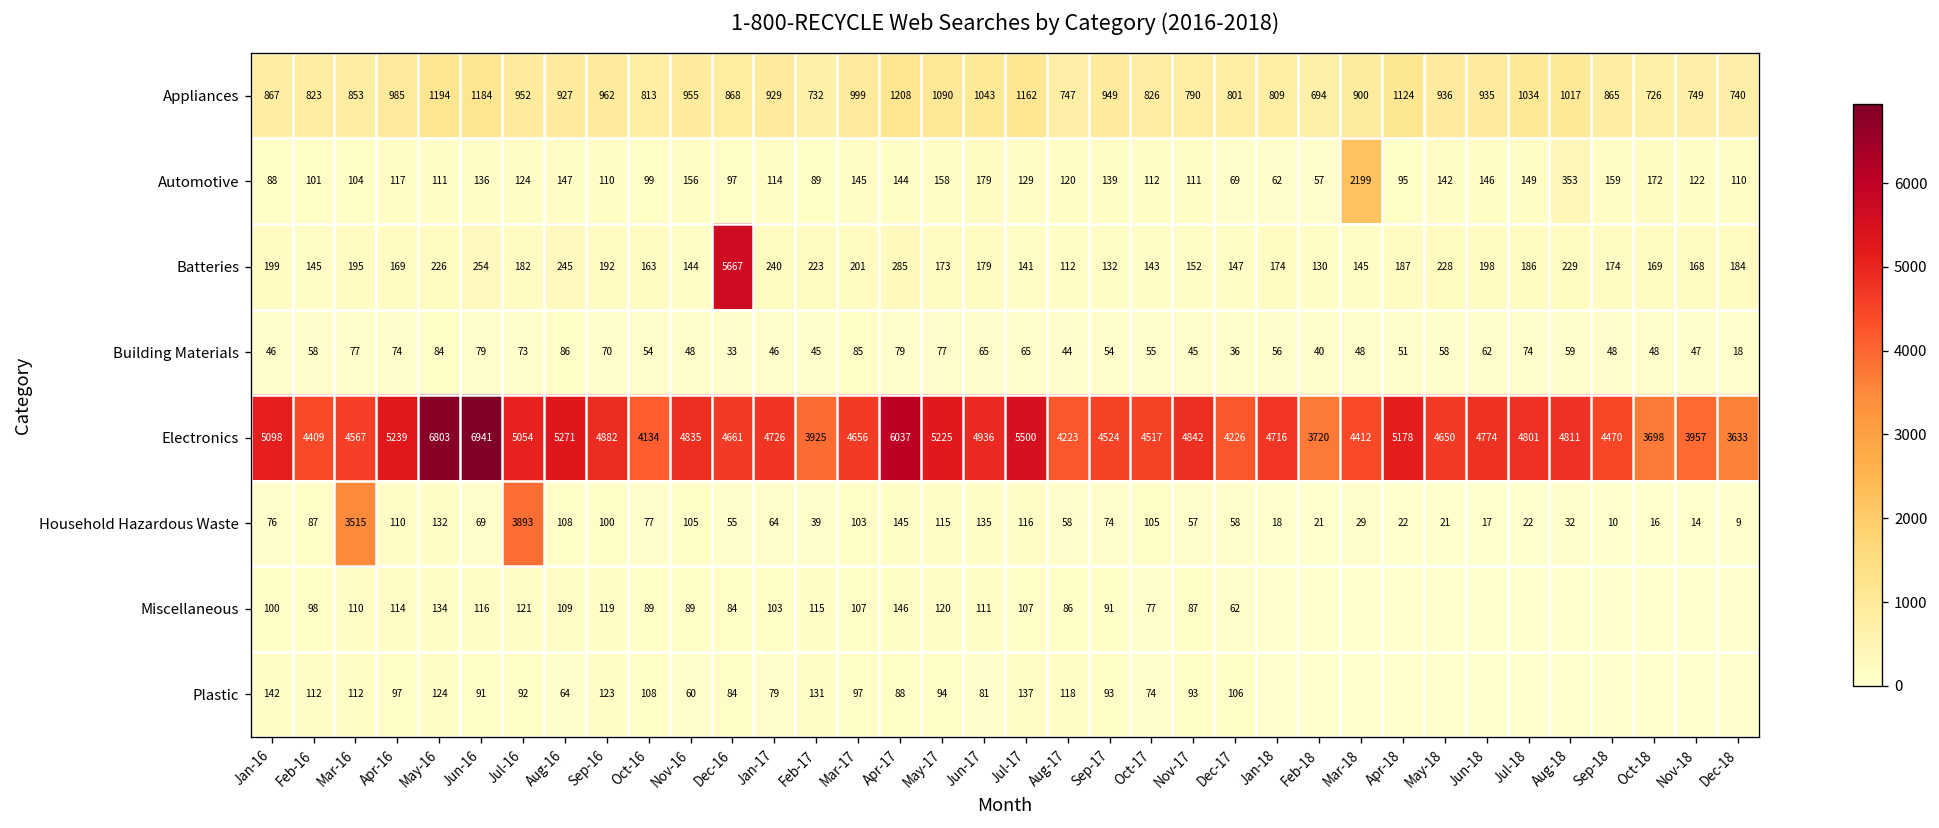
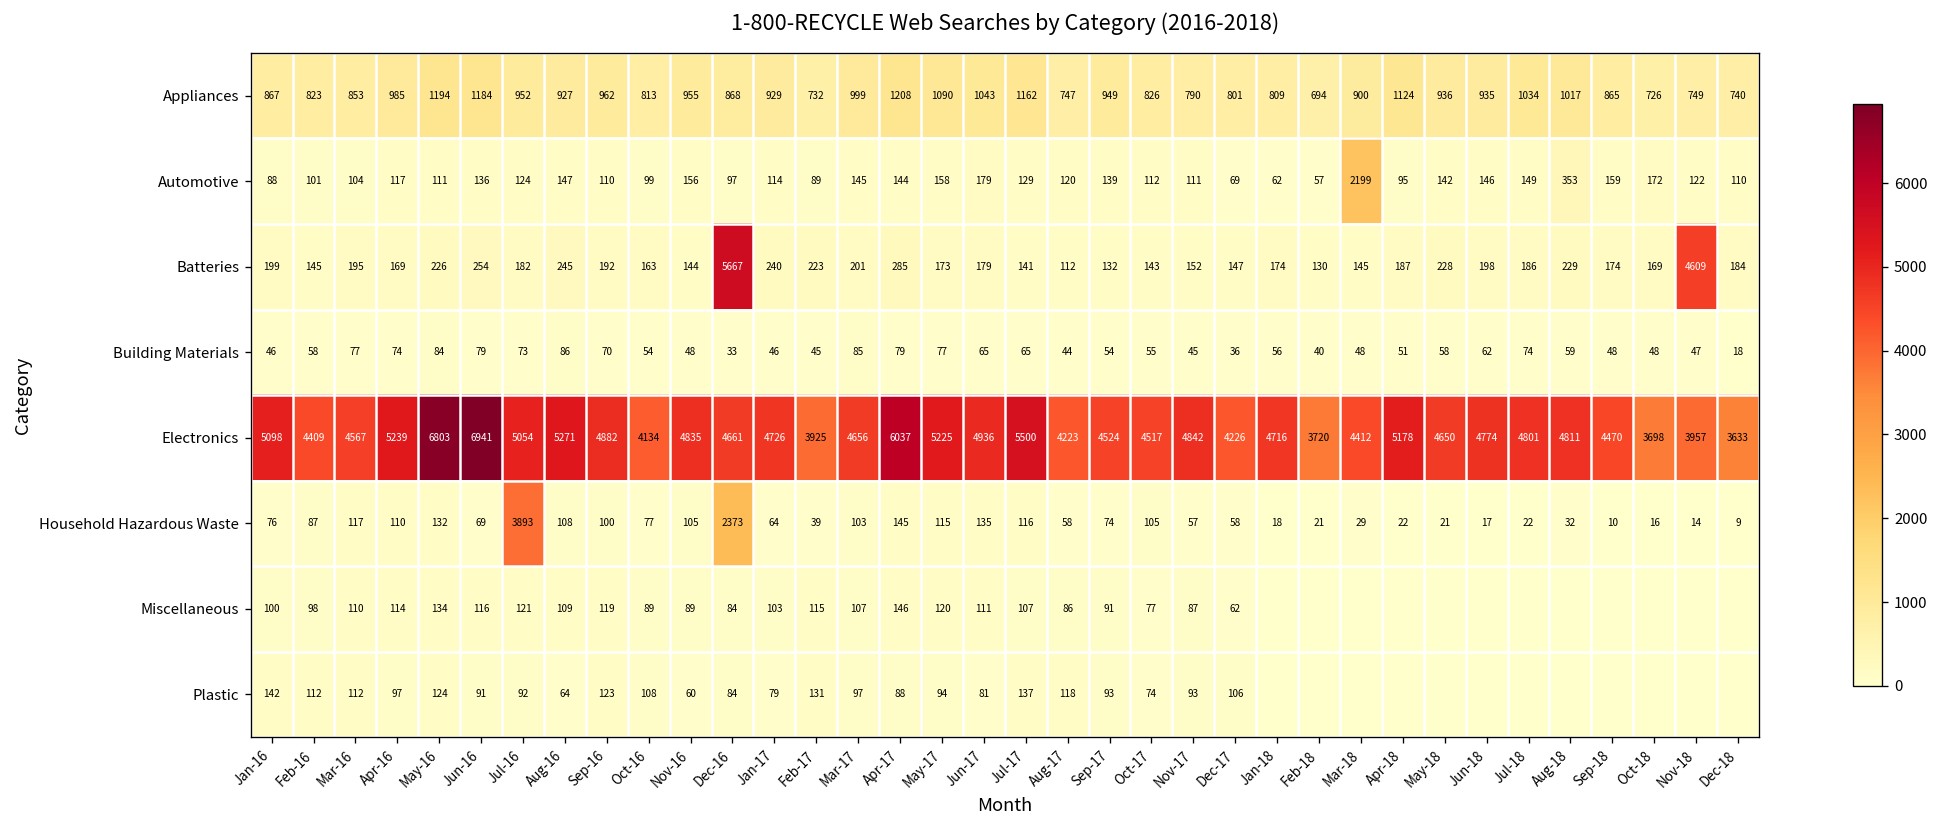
  {
    "Batteries": {
      "Jan-16": 199,
      "Feb-16": 145,
      "Mar-16": 195,
      "Apr-16": 169,
      "May-16": 226,
      "Jun-16": 254,
      "Jul-16": 182,
      "Aug-16": 245,
      "Sep-16": 192,
      "Oct-16": 163,
      "Nov-16": 144,
      "Dec-16": 5667,
      "Jan-17": 240,
      "Feb-17": 223,
      "Mar-17": 201,
      "Apr-17": 285,
      "May-17": 173,
      "Jun-17": 179,
      "Jul-17": 141,
      "Aug-17": 112,
      "Sep-17": 132,
      "Oct-17": 143,
      "Nov-17": 152,
      "Dec-17": 147,
      "Jan-18": 174,
      "Feb-18": 130,
      "Mar-18": 145,
      "Apr-18": 187,
      "May-18": 228,
      "Jun-18": 198,
      "Jul-18": 186,
      "Aug-18": 229,
      "Sep-18": 174,
      "Oct-18": 169,
-     "Nov-18": 168,
+     "Nov-18": 4609,
      "Dec-18": 184
    },
    "Household Hazardous Waste": {
      "Jan-16": 76,
      "Feb-16": 87,
-     "Mar-16": 3515,
+     "Mar-16": 117,
      "Apr-16": 110,
      "May-16": 132,
      "Jun-16": 69,
      "Jul-16": 3893,
      "Aug-16": 108,
      "Sep-16": 100,
      "Oct-16": 77,
      "Nov-16": 105,
-     "Dec-16": 55,
+     "Dec-16": 2373,
      "Jan-17": 64,
      "Feb-17": 39,
      "Mar-17": 103,
      "Apr-17": 145,
      "May-17": 115,
      "Jun-17": 135,
      "Jul-17": 116,
      "Aug-17": 58,
      "Sep-17": 74,
      "Oct-17": 105,
      "Nov-17": 57,
      "Dec-17": 58,
      "Jan-18": 18,
      "Feb-18": 21,
      "Mar-18": 29,
      "Apr-18": 22,
      "May-18": 21,
      "Jun-18": 17,
      "Jul-18": 22,
      "Aug-18": 32,
      "Sep-18": 10,
      "Oct-18": 16,
      "Nov-18": 14,
      "Dec-18": 9
    }
  }
